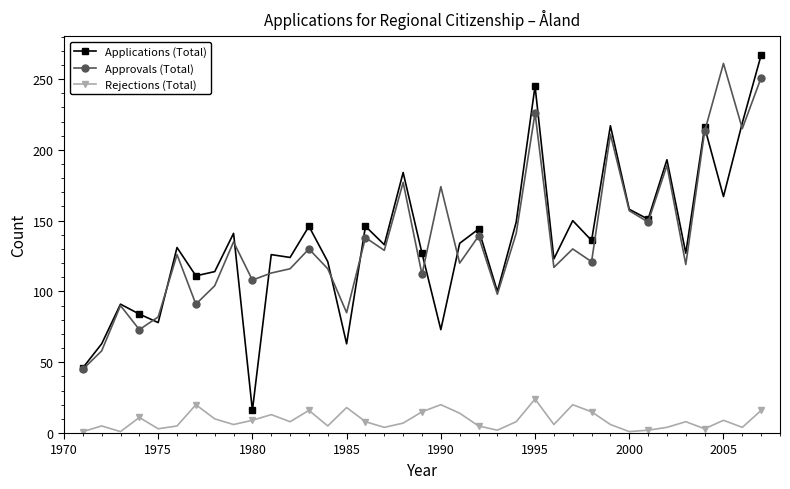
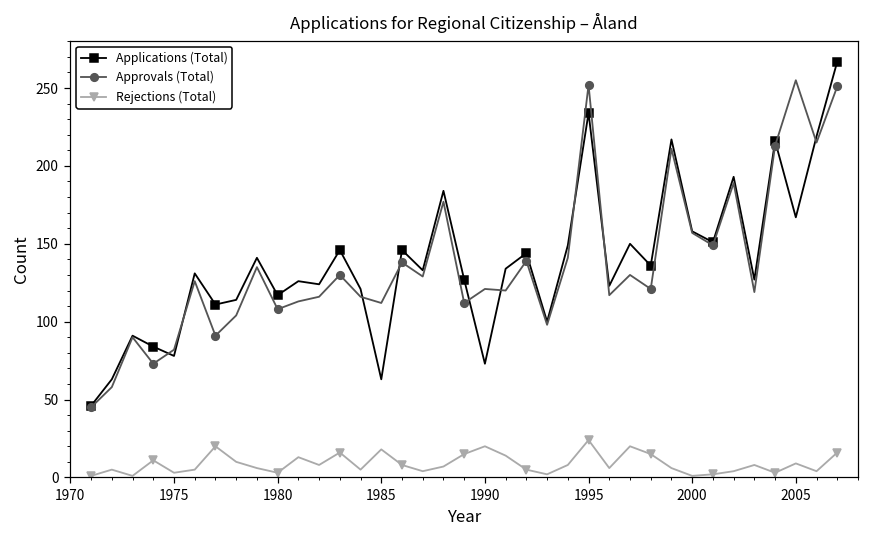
  {
    "Applications (Total)": {
      "1975": 78,
-     "1980": 16,
+     "1980": 117,
      "1985": 63,
      "1990": 73,
-     "1995": 245,
+     "1995": 234,
      "2005": 167
    },
    "Approvals (Total)": {
      "1975": 82,
      "1980": 108,
-     "1985": 85,
-     "1990": 174,
-     "1995": 226,
-     "2005": 261
+     "1985": 112,
+     "1990": 121,
+     "1995": 252,
+     "2005": 255
    },
    "Rejections (Total)": {
      "1975": 3,
-     "1980": 9,
+     "1980": 3,
      "1985": 18,
      "1990": 20,
      "1995": 24,
      "2000": 1,
      "2005": 9
    }
  }
